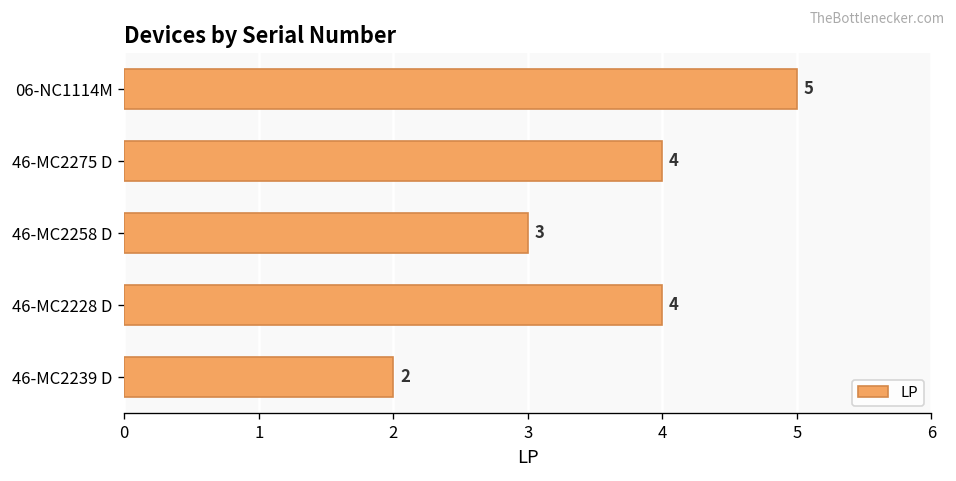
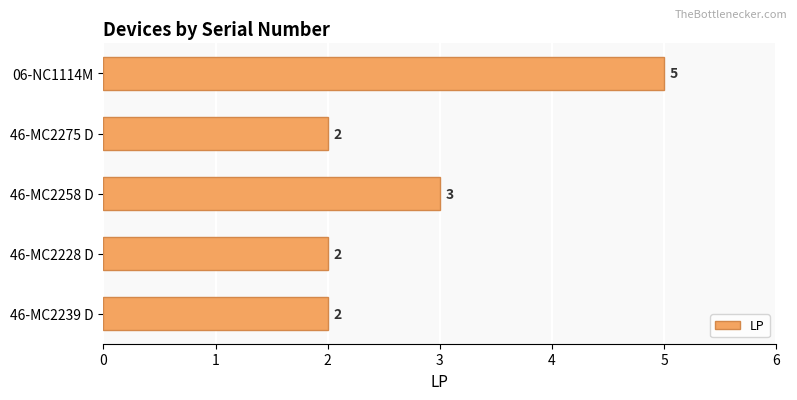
  {
    "06-NC1114M": 5,
-   "46-MC2275 D": 4,
+   "46-MC2275 D": 2,
    "46-MC2258 D": 3,
-   "46-MC2228 D": 4,
+   "46-MC2228 D": 2,
    "46-MC2239 D": 2
  }
